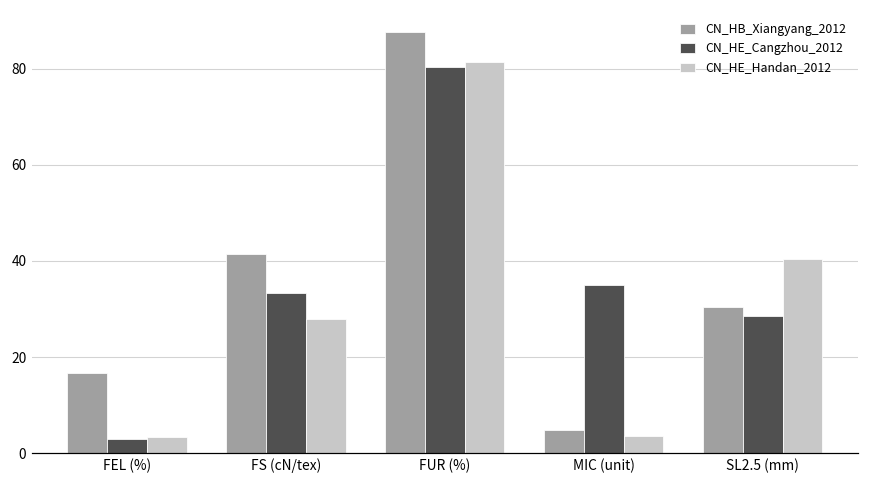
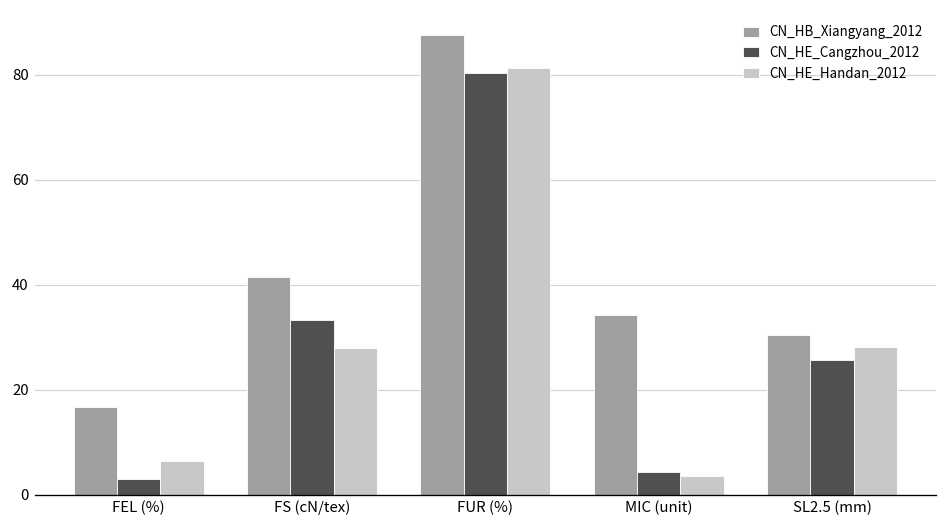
  {
    "CN_HB_Xiangyang_2012": {
      "FEL (%)": 17,
      "FS (cN/tex)": 41,
      "FUR (%)": 88,
-     "MIC (unit)": 5,
+     "MIC (unit)": 34,
      "SL2.5 (mm)": 30
    },
    "CN_HE_Cangzhou_2012": {
      "FEL (%)": 3,
      "FS (cN/tex)": 33,
      "FUR (%)": 80,
-     "MIC (unit)": 35,
-     "SL2.5 (mm)": 29
+     "MIC (unit)": 4,
+     "SL2.5 (mm)": 26
    },
    "CN_HE_Handan_2012": {
-     "FEL (%)": 3,
+     "FEL (%)": 6,
      "FS (cN/tex)": 28,
      "FUR (%)": 81,
      "MIC (unit)": 4,
-     "SL2.5 (mm)": 40
+     "SL2.5 (mm)": 28
    }
  }
